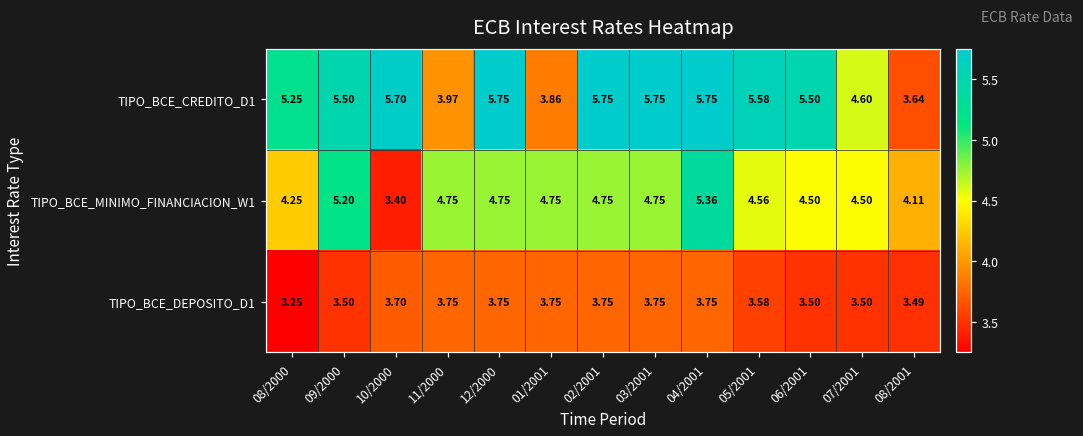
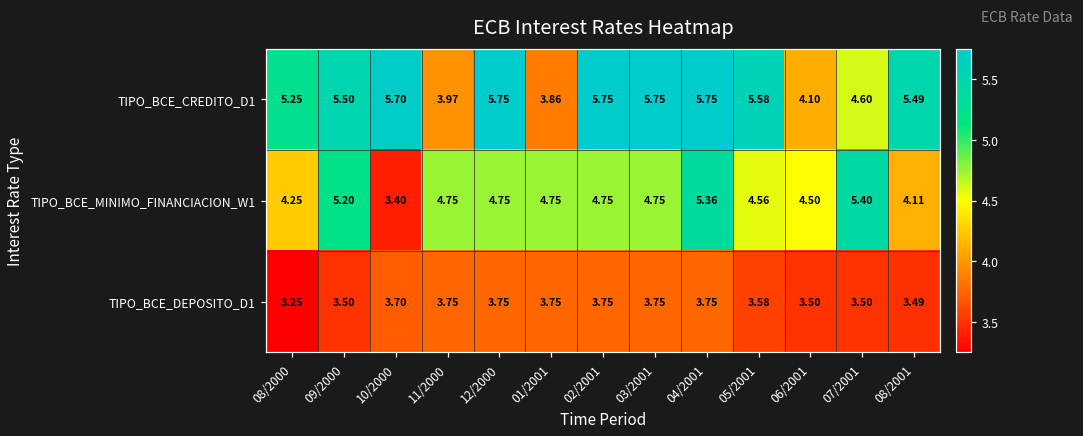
  {
    "TIPO_BCE_CREDITO_D1": {
      "08/2000": 5.25,
      "09/2000": 5.50,
      "10/2000": 5.70,
      "11/2000": 3.97,
      "12/2000": 5.75,
      "01/2001": 3.86,
      "02/2001": 5.75,
      "03/2001": 5.75,
      "04/2001": 5.75,
      "05/2001": 5.58,
-     "06/2001": 5.50,
+     "06/2001": 4.10,
      "07/2001": 4.60,
-     "08/2001": 3.64
+     "08/2001": 5.49
    },
    "TIPO_BCE_MINIMO_FINANCIACION_W1": {
      "08/2000": 4.25,
      "09/2000": 5.20,
      "10/2000": 3.40,
      "11/2000": 4.75,
      "12/2000": 4.75,
      "01/2001": 4.75,
      "02/2001": 4.75,
      "03/2001": 4.75,
      "04/2001": 5.36,
      "05/2001": 4.56,
      "06/2001": 4.50,
-     "07/2001": 4.50,
+     "07/2001": 5.40,
      "08/2001": 4.11
    },
    "TIPO_BCE_DEPOSITO_D1": {
      "08/2000": 3.25,
      "09/2000": 3.50,
      "10/2000": 3.70,
      "11/2000": 3.75,
      "12/2000": 3.75,
      "01/2001": 3.75,
      "02/2001": 3.75,
      "03/2001": 3.75,
      "04/2001": 3.75,
      "05/2001": 3.58,
      "06/2001": 3.50,
      "07/2001": 3.50,
      "08/2001": 3.49
    }
  }
